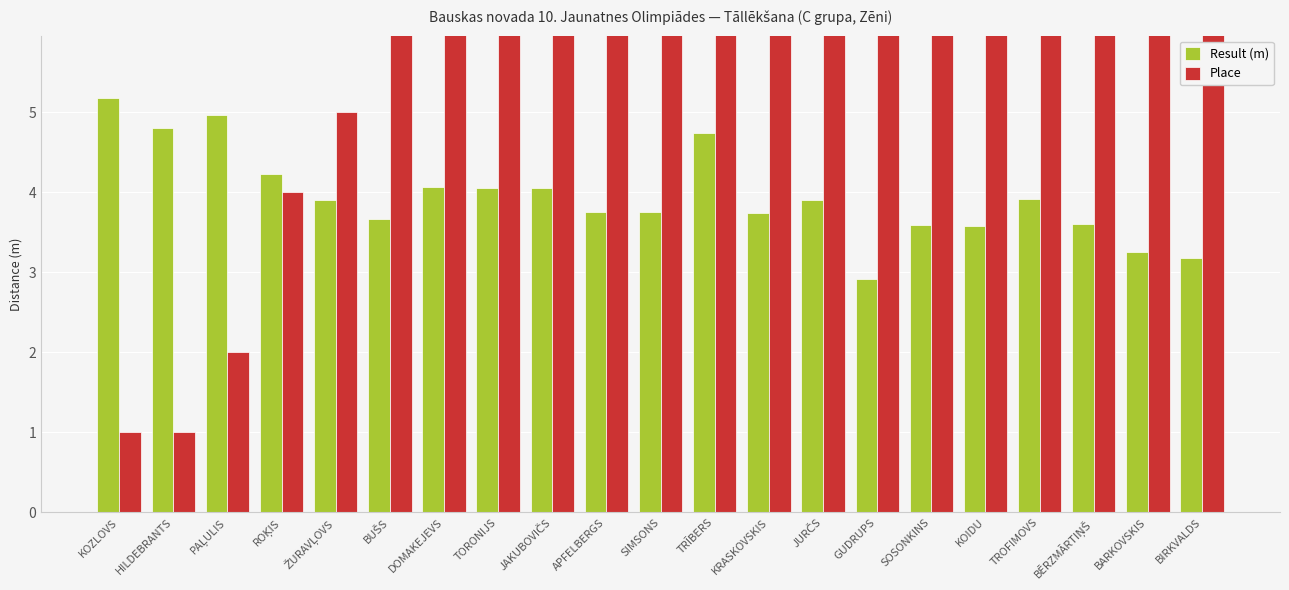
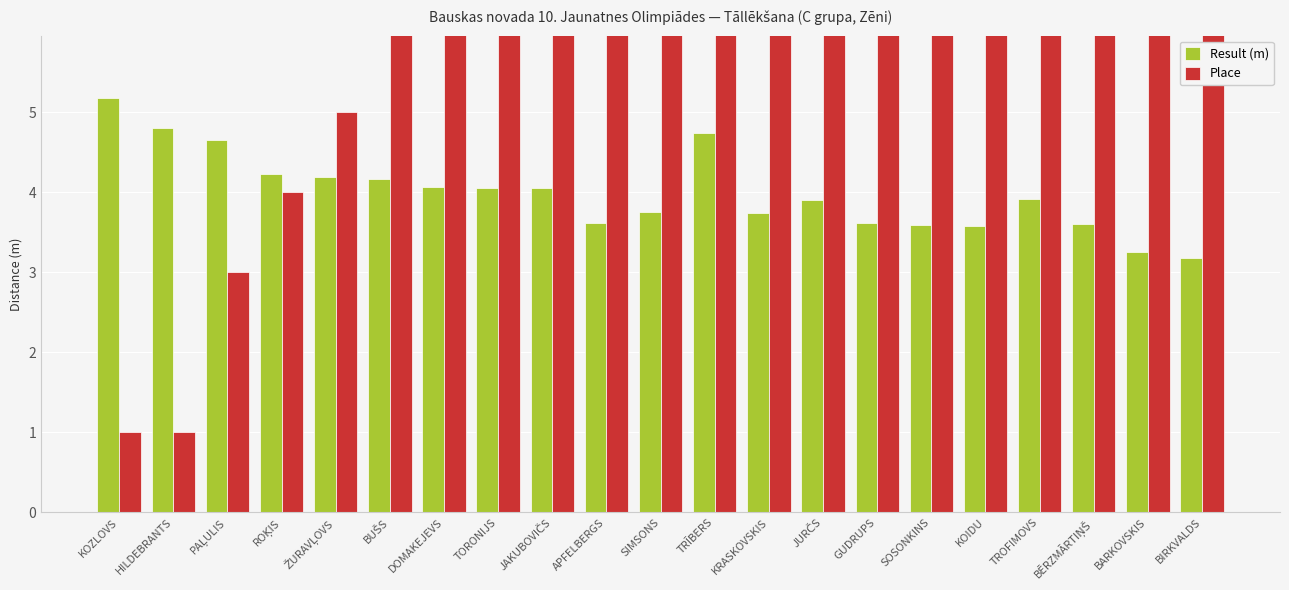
  {
    "Result (m)": {
      "KOZLOVS": 5.2,
      "HILDEBRANTS": 4.8,
-     "PAĻULIS": 5.0,
+     "PAĻULIS": 4.7,
      "ROĶIS": 4.2,
-     "ŽURAVĻOVS": 3.9,
-     "BUŠS": 3.7,
+     "ŽURAVĻOVS": 4.2,
+     "BUŠS": 4.2,
      "DOMAKEJEVS": 4.1,
      "TORONIJS": 4.1,
      "JAKUBOVIČS": 4.1,
-     "APFELBERGS": 3.8,
+     "APFELBERGS": 3.6,
      "SIMSONS": 3.8,
      "TRĪBERS": 4.7,
      "KRASKOVSKIS": 3.7,
      "JURČS": 3.9,
-     "GUDRUPS": 2.9,
+     "GUDRUPS": 3.6,
      "SOSONKINS": 3.6,
      "KOIDU": 3.6,
      "TROFIMOVS": 3.9,
      "BĒRZMĀRTIŅŠ": 3.6,
      "BARKOVSKIS": 3.3,
      "BIRKVALDS": 3.2
    },
    "Place": {
      "KOZLOVS": 1,
      "HILDEBRANTS": 1,
-     "PAĻULIS": 2,
+     "PAĻULIS": 3,
      "ROĶIS": 4,
      "ŽURAVĻOVS": 5
    }
  }
